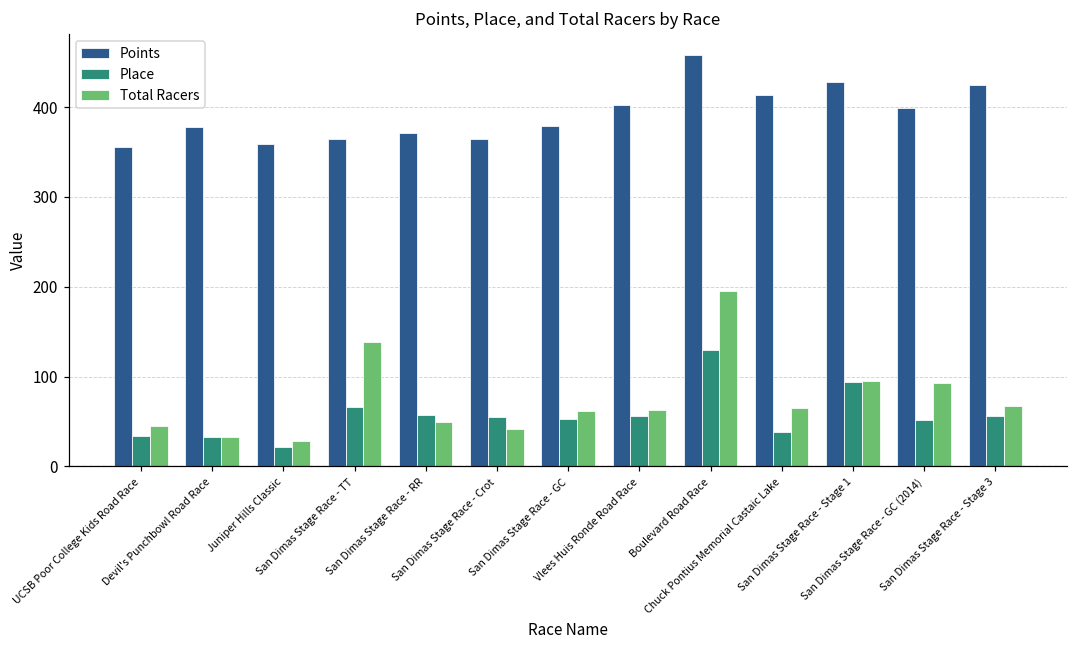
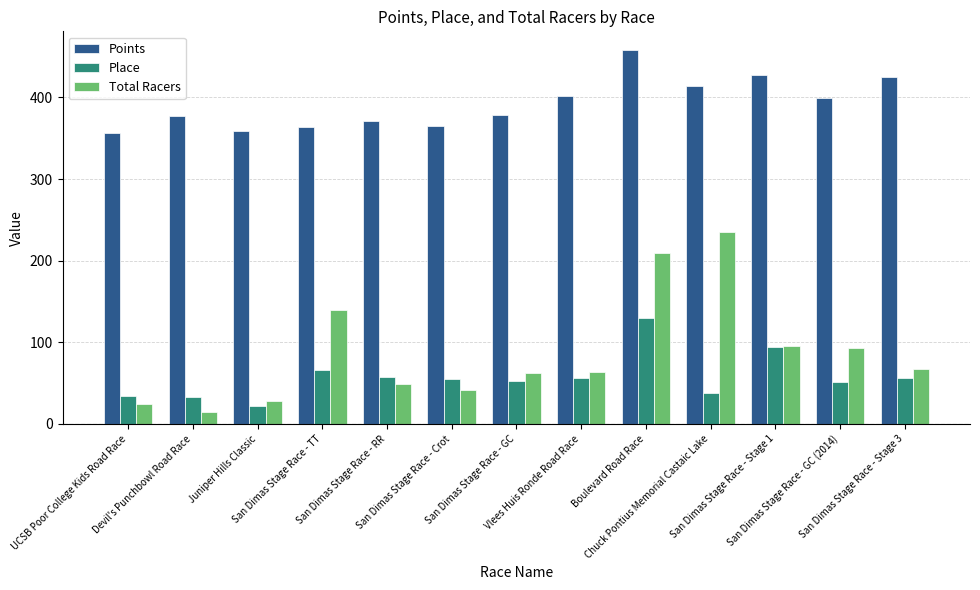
  {
    "Total Racers": {
-     "UCSB Poor College Kids Road Race": 50,
-     "Devil's Punchbowl Road Race": 30,
+     "UCSB Poor College Kids Road Race": 20,
+     "Devil's Punchbowl Road Race": 20,
      "Juniper Hills Classic": 30,
      "San Dimas Stage Race - TT": 140,
      "San Dimas Stage Race - RR": 50,
      "San Dimas Stage Race - Crot": 40,
      "San Dimas Stage Race - GC": 60,
      "Vlees Huis Ronde Road Race": 60,
-     "Boulevard Road Race": 200,
-     "Chuck Pontius Memorial Castaic Lake": 70,
+     "Boulevard Road Race": 210,
+     "Chuck Pontius Memorial Castaic Lake": 240,
      "San Dimas Stage Race - Stage 1": 100,
      "San Dimas Stage Race - GC (2014)": 90,
      "San Dimas Stage Race - Stage 3": 70
    }
  }
